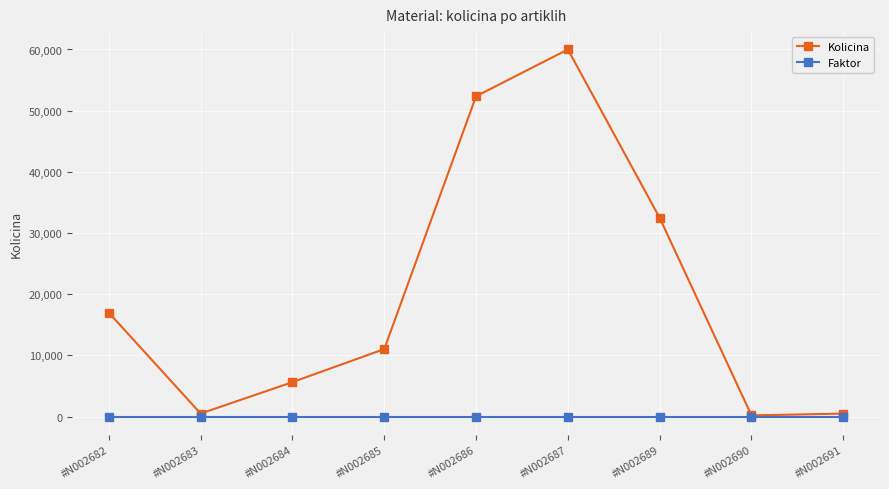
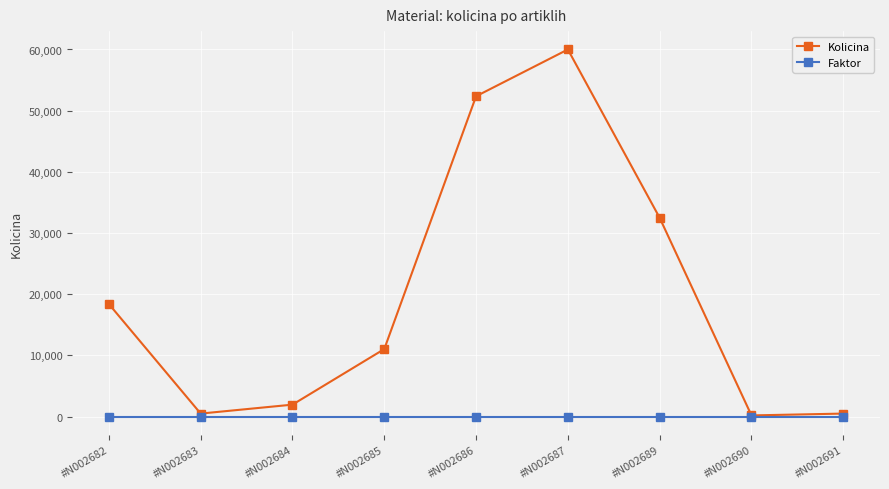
  {
    "Kolicina": {
-     "#N002682": "17,000",
+     "#N002682": "18,000",
      "#N002683": "1,000",
-     "#N002684": "6,000",
+     "#N002684": "2,000",
      "#N002685": "11,000",
      "#N002686": "52,000",
      "#N002687": "60,000",
      "#N002689": "32,000",
      "#N002691": "1,000"
    },
    "Faktor": {
      "#N002682": "0",
      "#N002683": "0",
      "#N002684": "0",
      "#N002685": "0",
      "#N002686": "0",
      "#N002687": "0",
      "#N002689": "0",
      "#N002691": "0"
    }
  }
